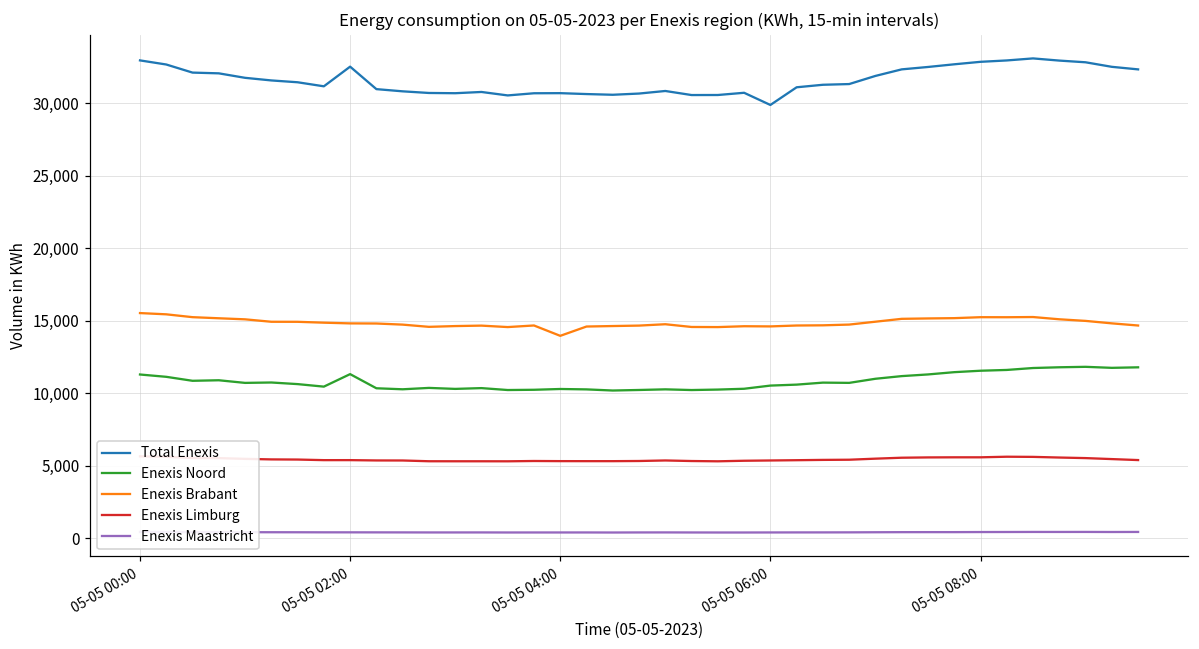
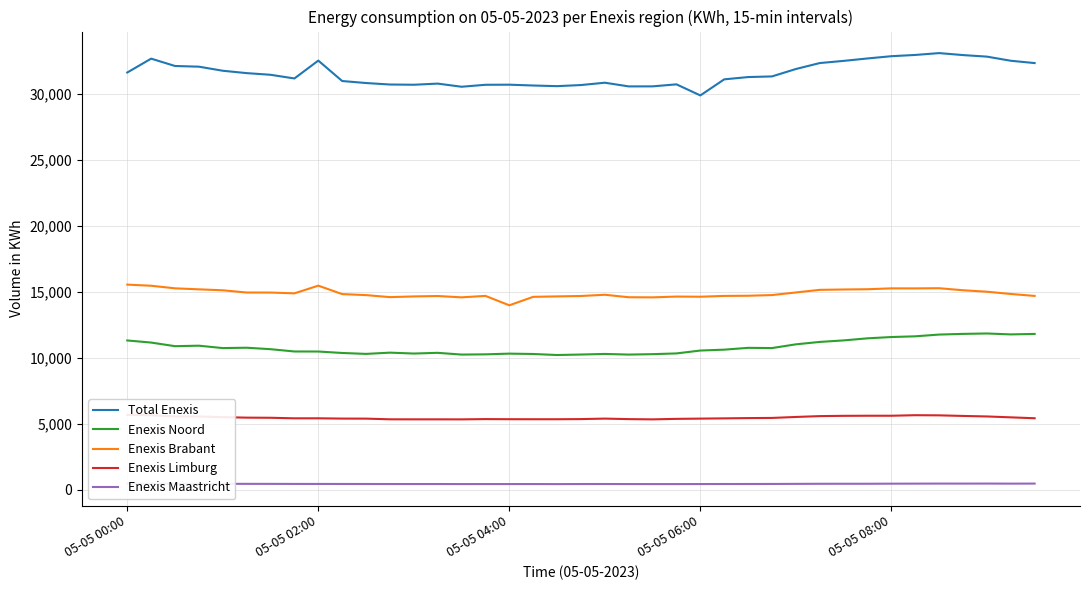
  {
    "Total Enexis": {
-     "05-05 00:00": "33,000",
+     "05-05 00:00": "31,600",
      "05-05 02:00": "32,500",
      "05-05 04:00": "30,700",
      "05-05 06:00": "29,900",
      "05-05 08:00": "32,900"
    },
    "Enexis Noord": {
      "05-05 00:00": "11,300",
-     "05-05 02:00": "11,300",
+     "05-05 02:00": "10,500",
      "05-05 04:00": "10,300",
      "05-05 06:00": "10,500",
      "05-05 08:00": "11,600"
    },
    "Enexis Brabant": {
      "05-05 00:00": "15,500",
-     "05-05 02:00": "14,800",
+     "05-05 02:00": "15,500",
      "05-05 04:00": "14,000",
      "05-05 06:00": "14,600",
      "05-05 08:00": "15,300"
    },
    "Enexis Limburg": {
      "05-05 02:00": "5,400",
      "05-05 04:00": "5,300",
      "05-05 06:00": "5,400",
      "05-05 08:00": "5,600"
    },
    "Enexis Maastricht": {
      "05-05 02:00": "400",
      "05-05 04:00": "400",
      "05-05 06:00": "400",
      "05-05 08:00": "400"
    }
  }
